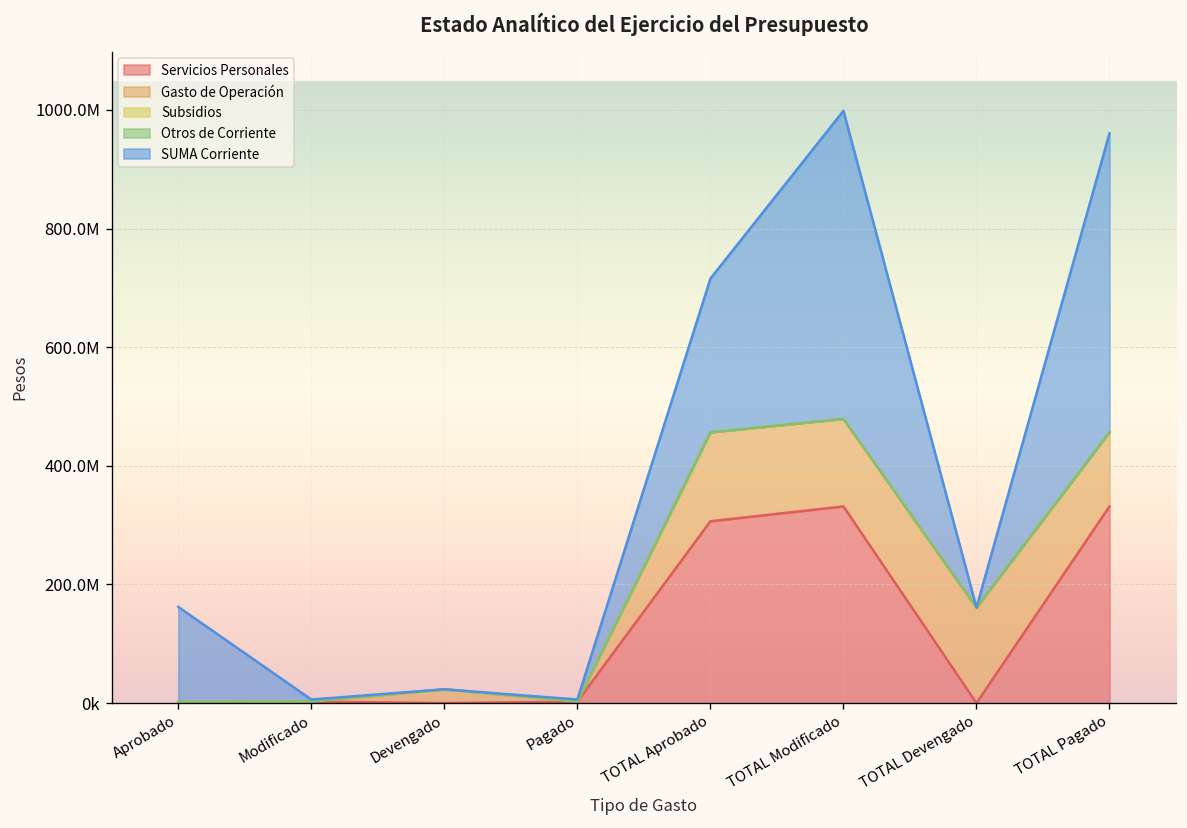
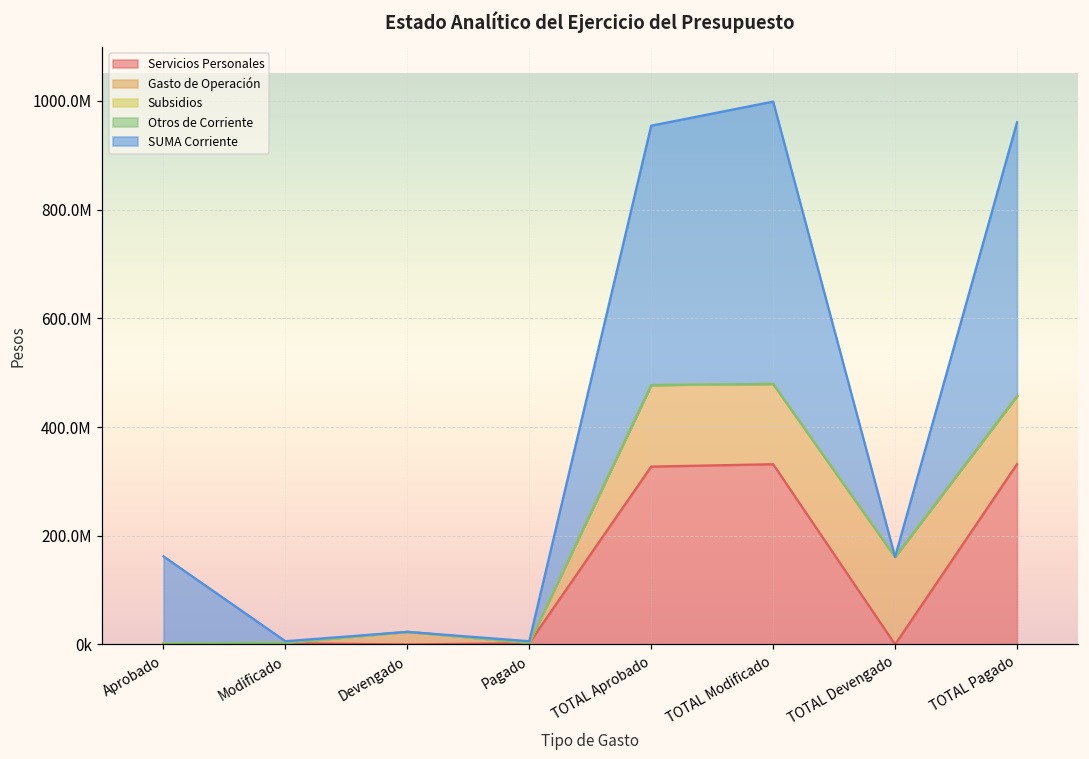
  {
    "Servicios Personales": {
      "Devengado": 0,
-     "TOTAL Aprobado": 310000000,
+     "TOTAL Aprobado": 330000000,
      "TOTAL Modificado": 330000000,
      "TOTAL Devengado": 0,
      "TOTAL Pagado": 330000000
    },
    "SUMA Corriente": {
      "Aprobado": 160000000,
-     "TOTAL Aprobado": 260000000,
+     "TOTAL Aprobado": 480000000,
      "TOTAL Modificado": 520000000,
      "TOTAL Pagado": 500000000
    }
  }
